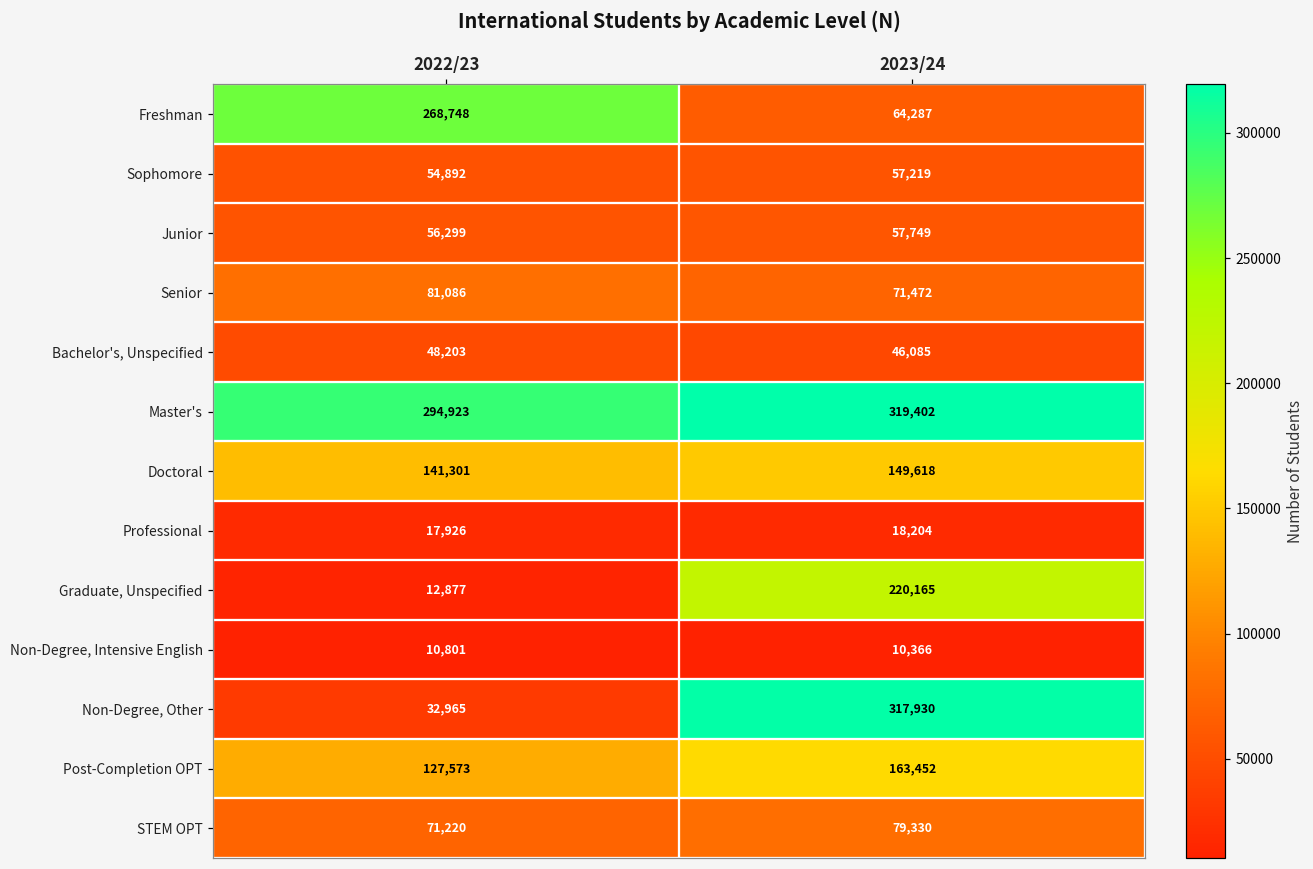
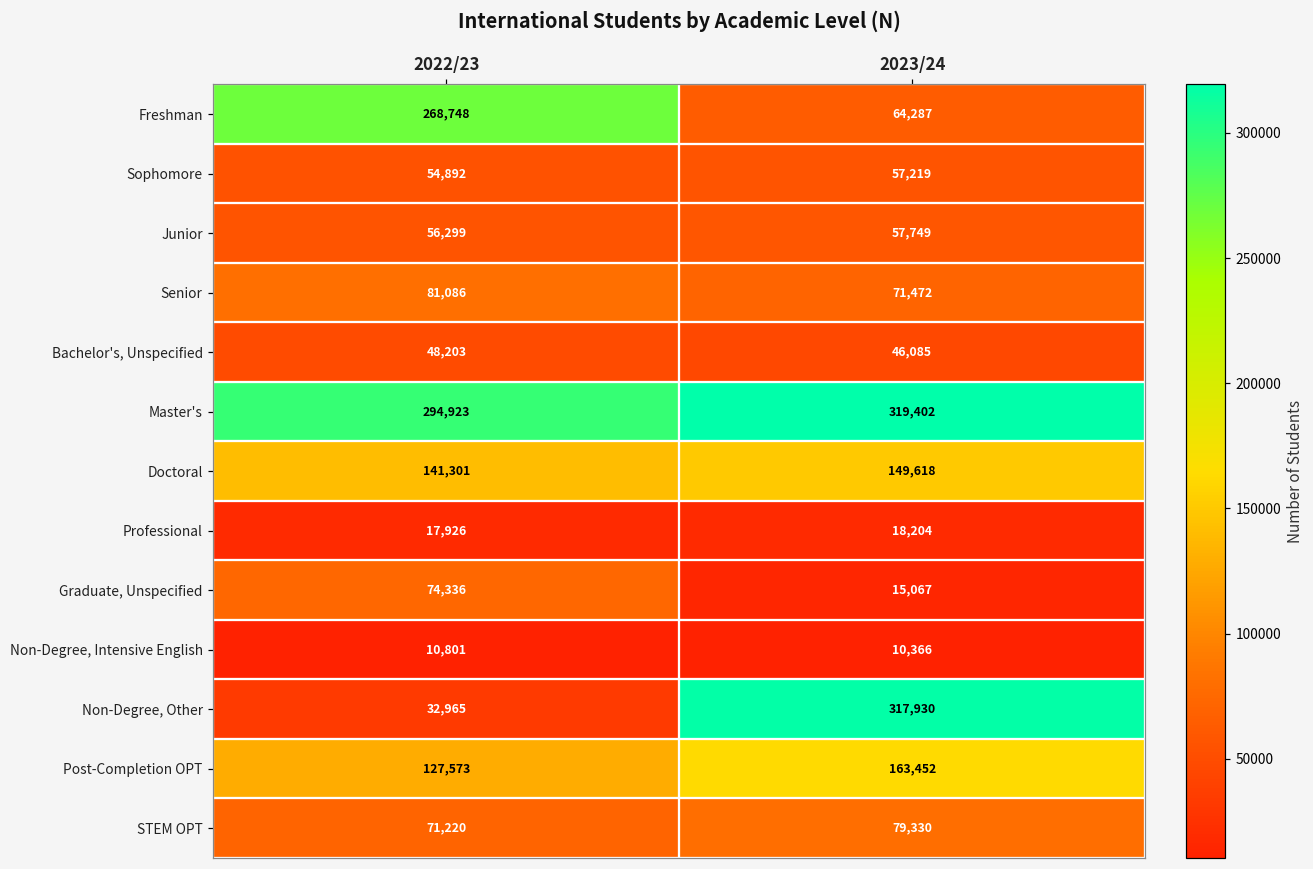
  {
    "Freshman": {
      "2022/23": "268,748",
      "2023/24": "64,287"
    },
    "Sophomore": {
      "2022/23": "54,892",
      "2023/24": "57,219"
    },
    "Junior": {
      "2022/23": "56,299",
      "2023/24": "57,749"
    },
    "Senior": {
      "2022/23": "81,086",
      "2023/24": "71,472"
    },
    "Bachelor's, Unspecified": {
      "2022/23": "48,203",
      "2023/24": "46,085"
    },
    "Master's": {
      "2022/23": "294,923",
      "2023/24": "319,402"
    },
    "Doctoral": {
      "2022/23": "141,301",
      "2023/24": "149,618"
    },
    "Professional": {
      "2022/23": "17,926",
      "2023/24": "18,204"
    },
    "Graduate, Unspecified": {
-     "2022/23": "12,877",
-     "2023/24": "220,165"
+     "2022/23": "74,336",
+     "2023/24": "15,067"
    },
    "Non-Degree, Intensive English": {
      "2022/23": "10,801",
      "2023/24": "10,366"
    },
    "Non-Degree, Other": {
      "2022/23": "32,965",
      "2023/24": "317,930"
    },
    "Post-Completion OPT": {
      "2022/23": "127,573",
      "2023/24": "163,452"
    },
    "STEM OPT": {
      "2022/23": "71,220",
      "2023/24": "79,330"
    }
  }
